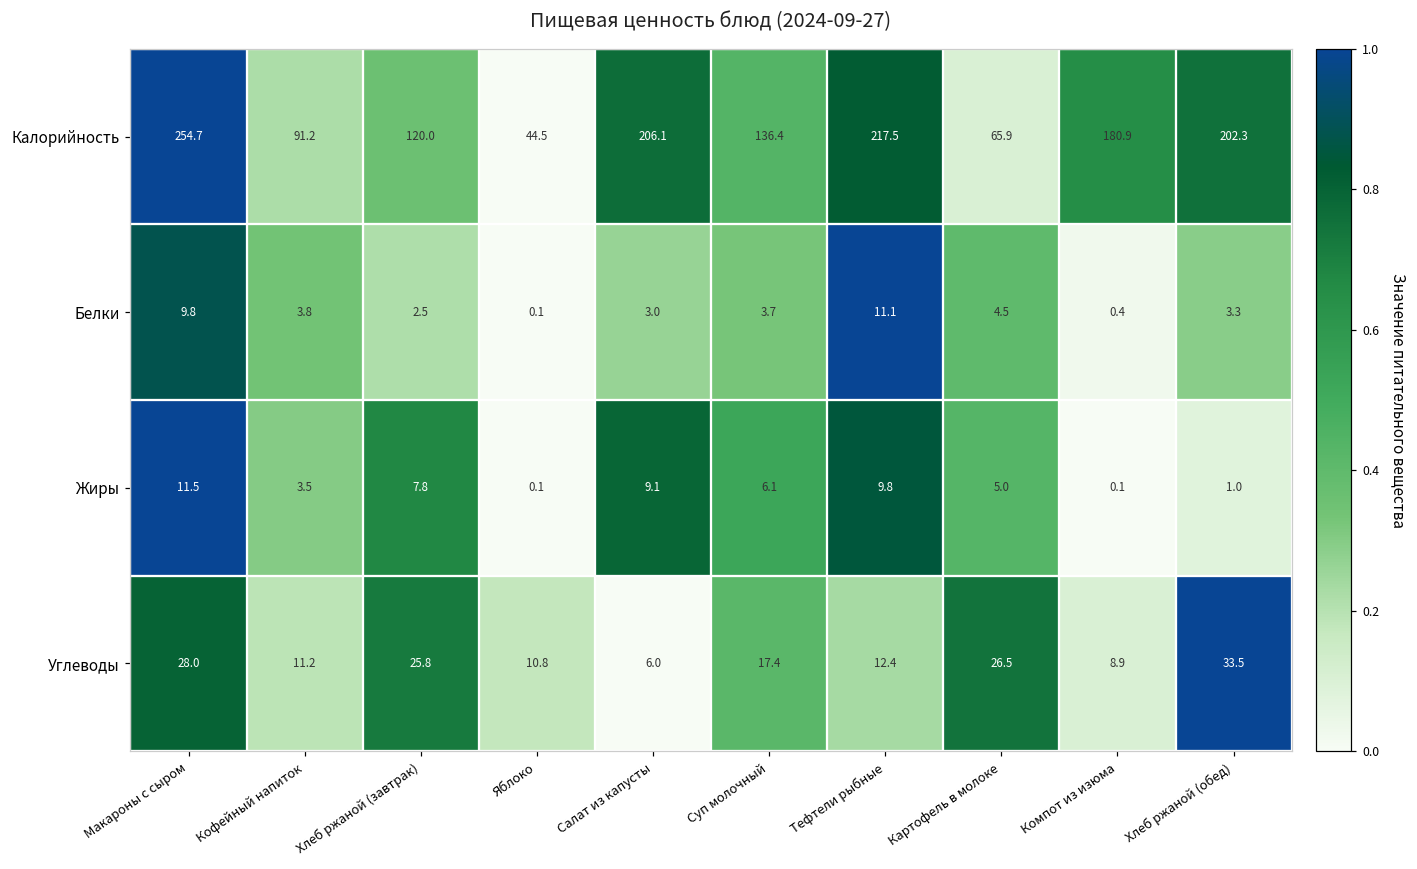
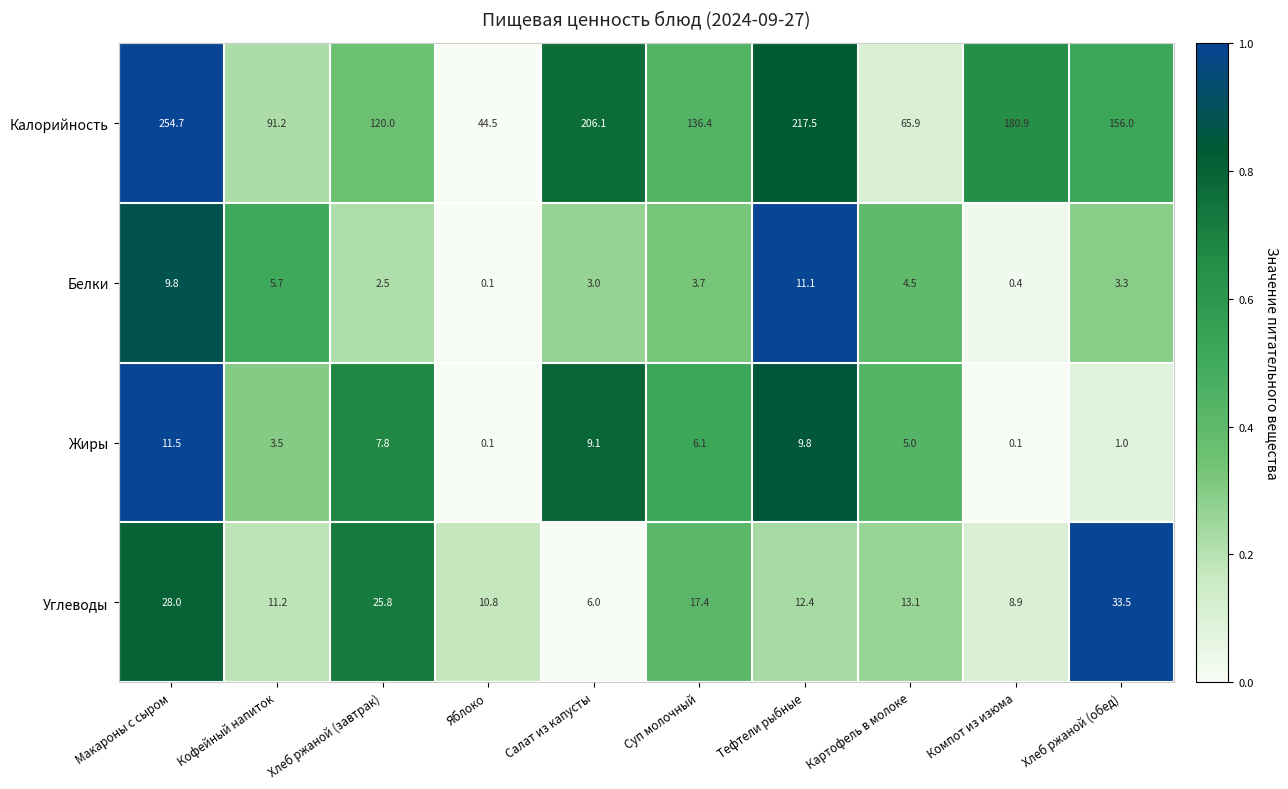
  {
    "Калорийность": {
      "Макароны с сыром": 254.7,
      "Кофейный напиток": 91.2,
      "Хлеб ржаной (завтрак)": 120.0,
      "Яблоко": 44.5,
      "Салат из капусты": 206.1,
      "Суп молочный": 136.4,
      "Тефтели рыбные": 217.5,
      "Картофель в молоке": 65.9,
      "Компот из изюма": 180.9,
-     "Хлеб ржаной (обед)": 202.3
+     "Хлеб ржаной (обед)": 156.0
    },
    "Белки": {
      "Макароны с сыром": 9.8,
-     "Кофейный напиток": 3.8,
+     "Кофейный напиток": 5.7,
      "Хлеб ржаной (завтрак)": 2.5,
      "Яблоко": 0.1,
      "Салат из капусты": 3.0,
      "Суп молочный": 3.7,
      "Тефтели рыбные": 11.1,
      "Картофель в молоке": 4.5,
      "Компот из изюма": 0.4,
      "Хлеб ржаной (обед)": 3.3
    },
    "Жиры": {
      "Макароны с сыром": 11.5,
      "Кофейный напиток": 3.5,
      "Хлеб ржаной (завтрак)": 7.8,
      "Яблоко": 0.1,
      "Салат из капусты": 9.1,
      "Суп молочный": 6.1,
      "Тефтели рыбные": 9.8,
      "Картофель в молоке": 5.0,
      "Компот из изюма": 0.1,
      "Хлеб ржаной (обед)": 1.0
    },
    "Углеводы": {
      "Макароны с сыром": 28.0,
      "Кофейный напиток": 11.2,
      "Хлеб ржаной (завтрак)": 25.8,
      "Яблоко": 10.8,
      "Салат из капусты": 6.0,
      "Суп молочный": 17.4,
      "Тефтели рыбные": 12.4,
-     "Картофель в молоке": 26.5,
+     "Картофель в молоке": 13.1,
      "Компот из изюма": 8.9,
      "Хлеб ржаной (обед)": 33.5
    }
  }
